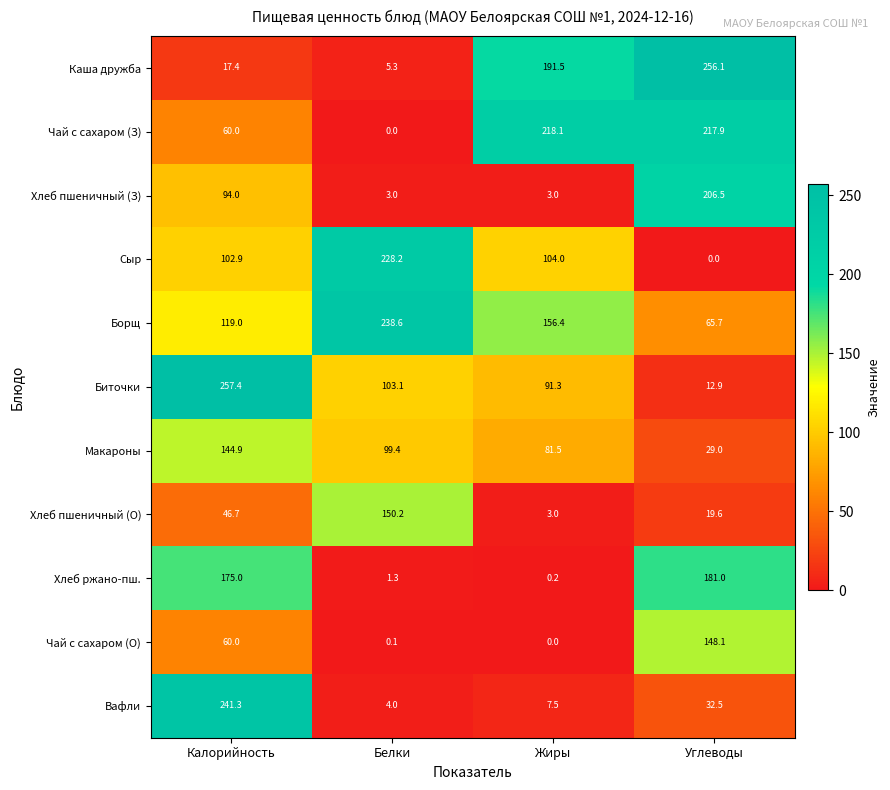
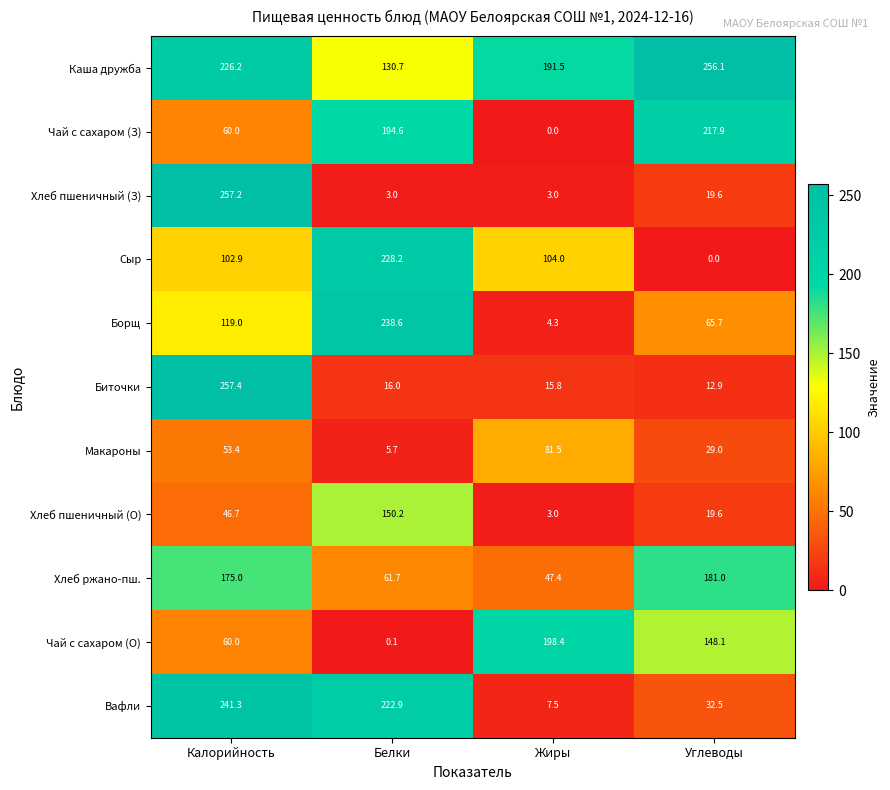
  {
    "Каша дружба": {
-     "Калорийность": 17.4,
-     "Белки": 5.3,
+     "Калорийность": 226.2,
+     "Белки": 130.7,
      "Жиры": 191.5,
      "Углеводы": 256.1
    },
    "Чай с сахаром (З)": {
      "Калорийность": 60.0,
-     "Белки": 0.0,
-     "Жиры": 218.1,
+     "Белки": 194.6,
+     "Жиры": 0.0,
      "Углеводы": 217.9
    },
    "Хлеб пшеничный (З)": {
-     "Калорийность": 94.0,
+     "Калорийность": 257.2,
      "Белки": 3.0,
      "Жиры": 3.0,
-     "Углеводы": 206.5
+     "Углеводы": 19.6
    },
    "Сыр": {
      "Калорийность": 102.9,
      "Белки": 228.2,
      "Жиры": 104.0,
      "Углеводы": 0.0
    },
    "Борщ": {
      "Калорийность": 119.0,
      "Белки": 238.6,
-     "Жиры": 156.4,
+     "Жиры": 4.3,
      "Углеводы": 65.7
    },
    "Биточки": {
      "Калорийность": 257.4,
-     "Белки": 103.1,
-     "Жиры": 91.3,
+     "Белки": 16.0,
+     "Жиры": 15.8,
      "Углеводы": 12.9
    },
    "Макароны": {
-     "Калорийность": 144.9,
-     "Белки": 99.4,
+     "Калорийность": 53.4,
+     "Белки": 5.7,
      "Жиры": 81.5,
      "Углеводы": 29.0
    },
    "Хлеб пшеничный (О)": {
      "Калорийность": 46.7,
      "Белки": 150.2,
      "Жиры": 3.0,
      "Углеводы": 19.6
    },
    "Хлеб ржано-пш.": {
      "Калорийность": 175.0,
-     "Белки": 1.3,
-     "Жиры": 0.2,
+     "Белки": 61.7,
+     "Жиры": 47.4,
      "Углеводы": 181.0
    },
    "Чай с сахаром (О)": {
      "Калорийность": 60.0,
      "Белки": 0.1,
-     "Жиры": 0.0,
+     "Жиры": 198.4,
      "Углеводы": 148.1
    },
    "Вафли": {
      "Калорийность": 241.3,
-     "Белки": 4.0,
+     "Белки": 222.9,
      "Жиры": 7.5,
      "Углеводы": 32.5
    }
  }
